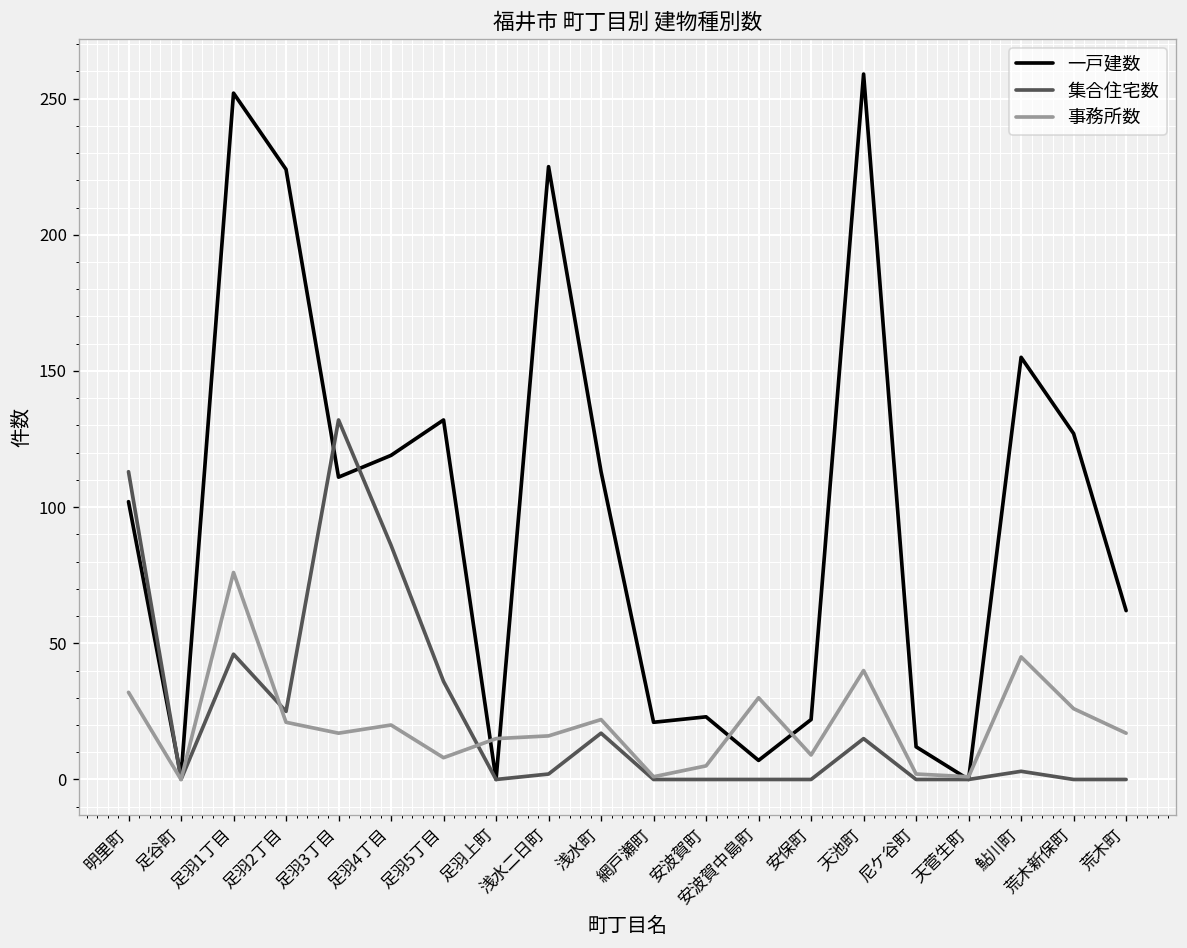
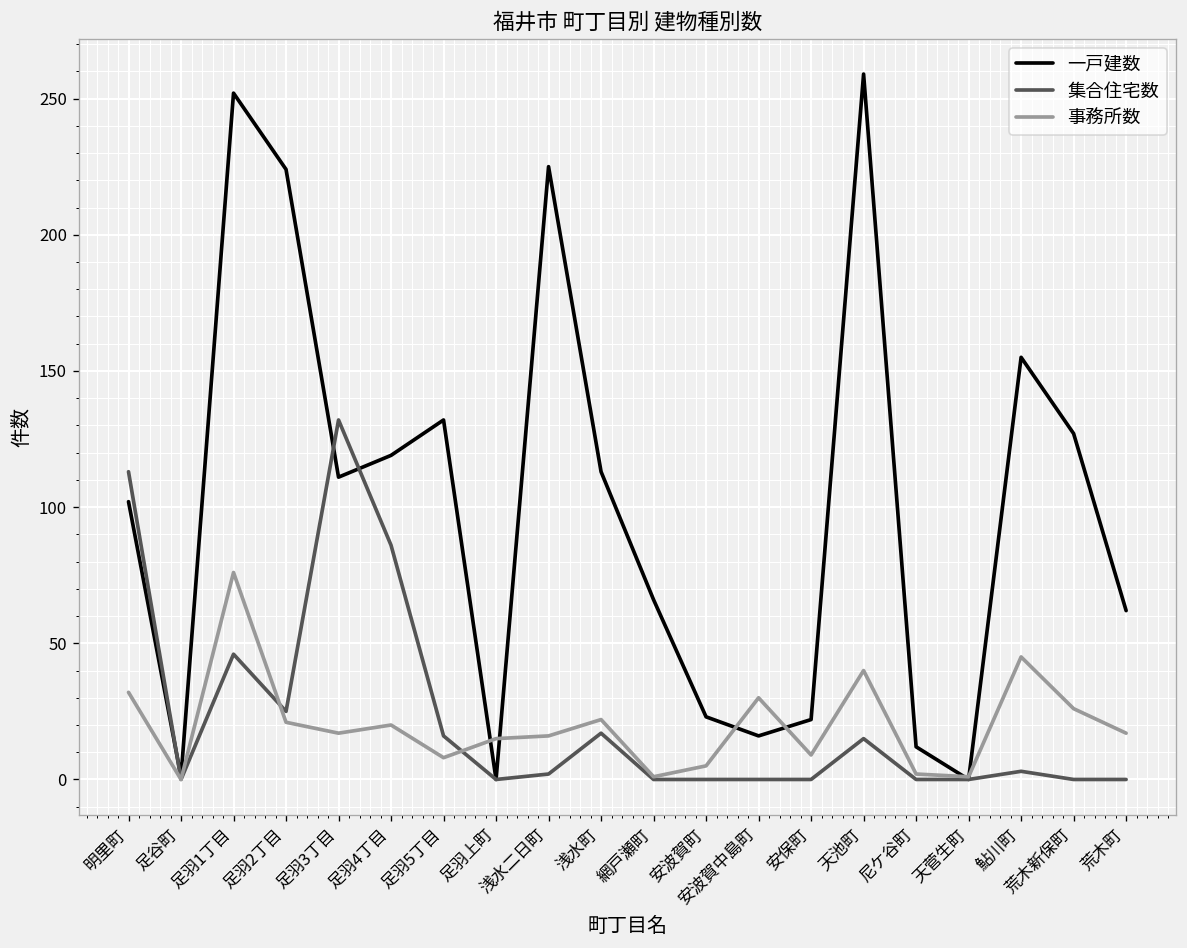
  {
    "一戸建数": {
      "明里町": 102,
      "足羽1丁目": 252,
      "足羽2丁目": 224,
      "足羽3丁目": 111,
      "足羽4丁目": 119,
      "足羽5丁目": 132,
      "浅水二日町": 225,
      "浅水町": 113,
-     "網戸瀬町": 21,
+     "網戸瀬町": 66,
      "安波賀町": 23,
-     "安波賀中島町": 7,
+     "安波賀中島町": 16,
      "安保町": 22,
      "天池町": 259,
      "尼ケ谷町": 12,
      "鮎川町": 155,
      "荒木新保町": 127,
      "荒木町": 62
    },
    "集合住宅数": {
      "明里町": 113,
      "足羽1丁目": 46,
      "足羽2丁目": 25,
      "足羽3丁目": 132,
      "足羽4丁目": 86,
-     "足羽5丁目": 36,
+     "足羽5丁目": 16,
      "浅水二日町": 2,
      "浅水町": 17,
      "安波賀町": 0,
      "安波賀中島町": 0,
      "安保町": 0,
      "天池町": 15,
      "尼ケ谷町": 0,
      "鮎川町": 3,
      "荒木新保町": 0,
      "荒木町": 0
    },
    "事務所数": {
      "明里町": 32,
      "足羽1丁目": 76,
      "足羽2丁目": 21,
      "足羽3丁目": 17,
      "足羽4丁目": 20,
      "足羽5丁目": 8,
      "足羽上町": 15,
      "浅水二日町": 16,
      "浅水町": 22,
      "安波賀町": 5,
      "安波賀中島町": 30,
      "安保町": 9,
      "天池町": 40,
      "尼ケ谷町": 2,
      "鮎川町": 45,
      "荒木新保町": 26,
      "荒木町": 17
    }
  }
